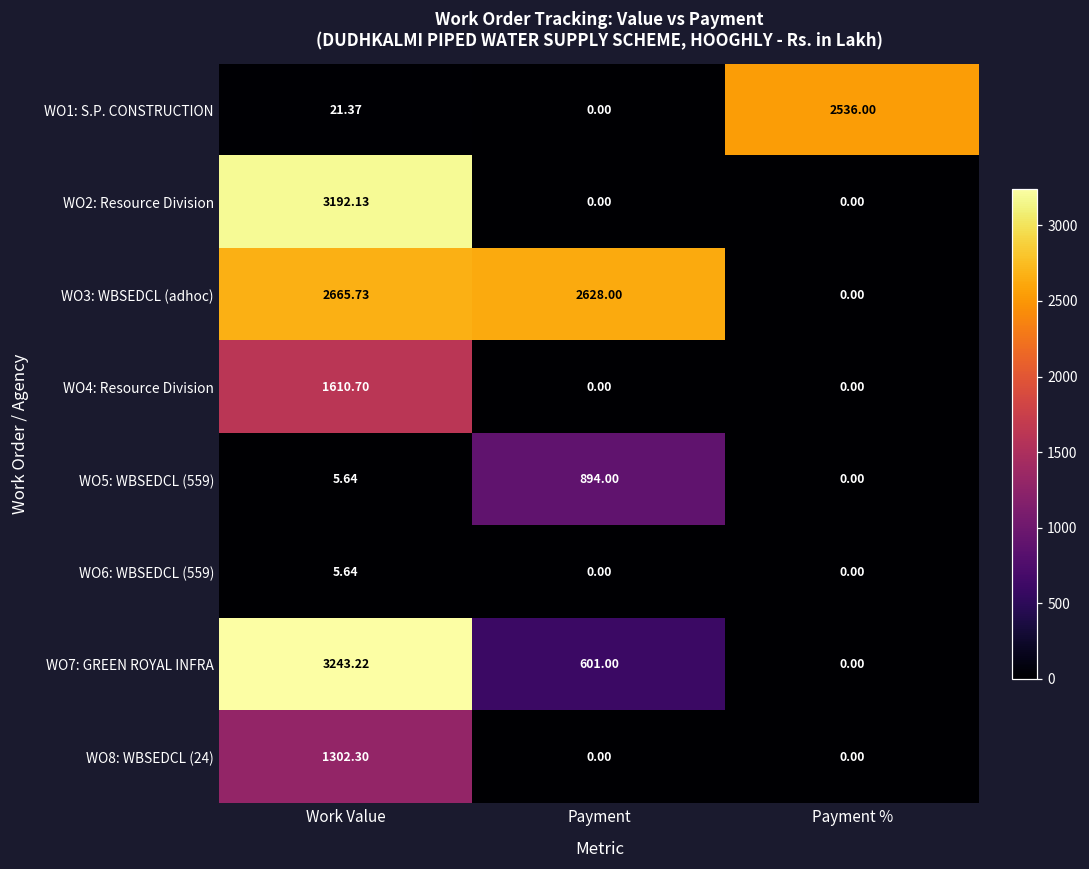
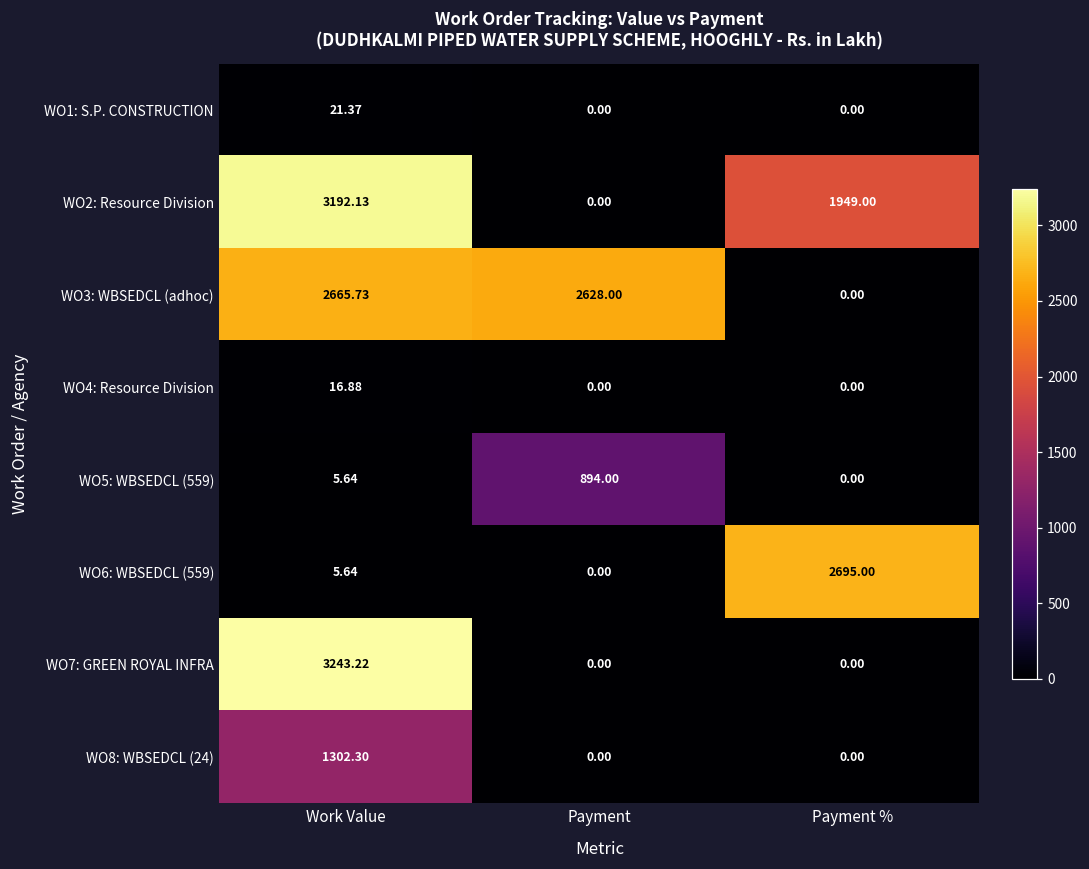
  {
    "WO1: S.P. CONSTRUCTION": {
      "Work Value": 21.37,
      "Payment": 0.00,
-     "Payment %": 2536.00
+     "Payment %": 0.00
    },
    "WO2: Resource Division": {
      "Work Value": 3192.13,
      "Payment": 0.00,
-     "Payment %": 0.00
+     "Payment %": 1949.00
    },
    "WO3: WBSEDCL (adhoc)": {
      "Work Value": 2665.73,
      "Payment": 2628.00,
      "Payment %": 0.00
    },
    "WO4: Resource Division": {
-     "Work Value": 1610.70,
+     "Work Value": 16.88,
      "Payment": 0.00,
      "Payment %": 0.00
    },
    "WO5: WBSEDCL (559)": {
      "Work Value": 5.64,
      "Payment": 894.00,
      "Payment %": 0.00
    },
    "WO6: WBSEDCL (559)": {
      "Work Value": 5.64,
      "Payment": 0.00,
-     "Payment %": 0.00
+     "Payment %": 2695.00
    },
    "WO7: GREEN ROYAL INFRA": {
      "Work Value": 3243.22,
-     "Payment": 601.00,
+     "Payment": 0.00,
      "Payment %": 0.00
    },
    "WO8: WBSEDCL (24)": {
      "Work Value": 1302.30,
      "Payment": 0.00,
      "Payment %": 0.00
    }
  }
